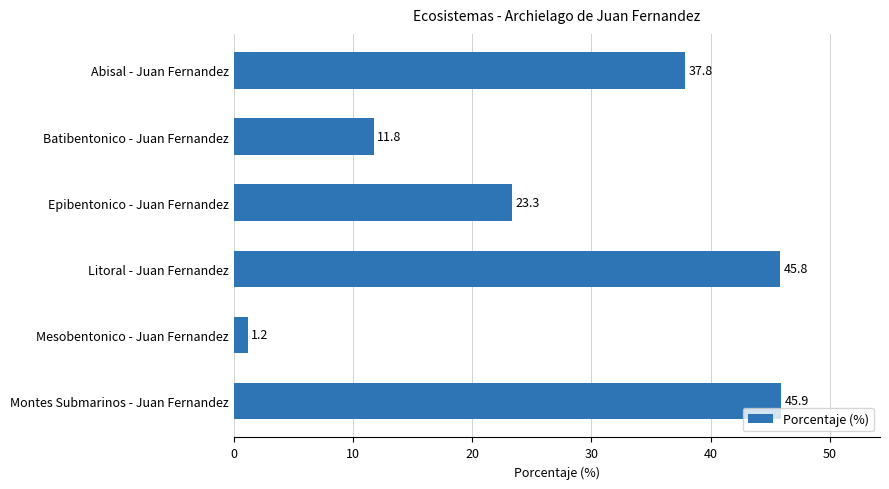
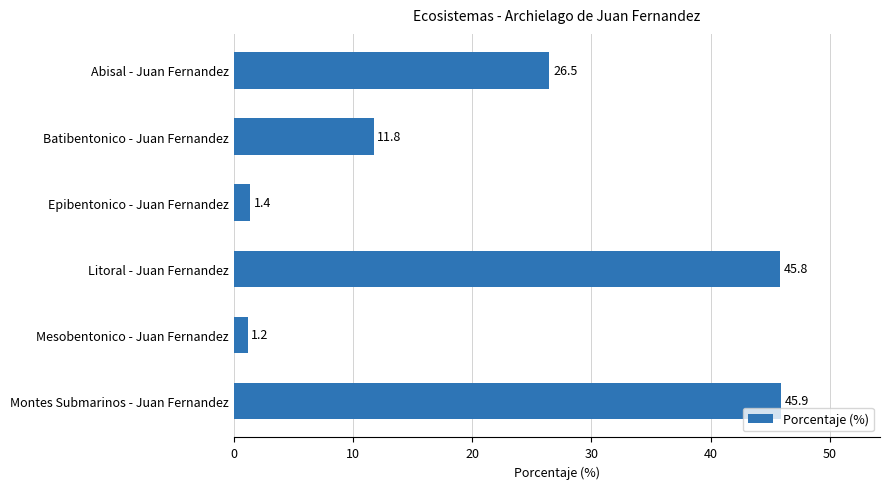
  {
-   "Abisal - Juan Fernandez": 37.8,
+   "Abisal - Juan Fernandez": 26.5,
    "Batibentonico - Juan Fernandez": 11.8,
-   "Epibentonico - Juan Fernandez": 23.3,
+   "Epibentonico - Juan Fernandez": 1.4,
    "Litoral - Juan Fernandez": 45.8,
    "Mesobentonico - Juan Fernandez": 1.2,
    "Montes Submarinos - Juan Fernandez": 45.9
  }
